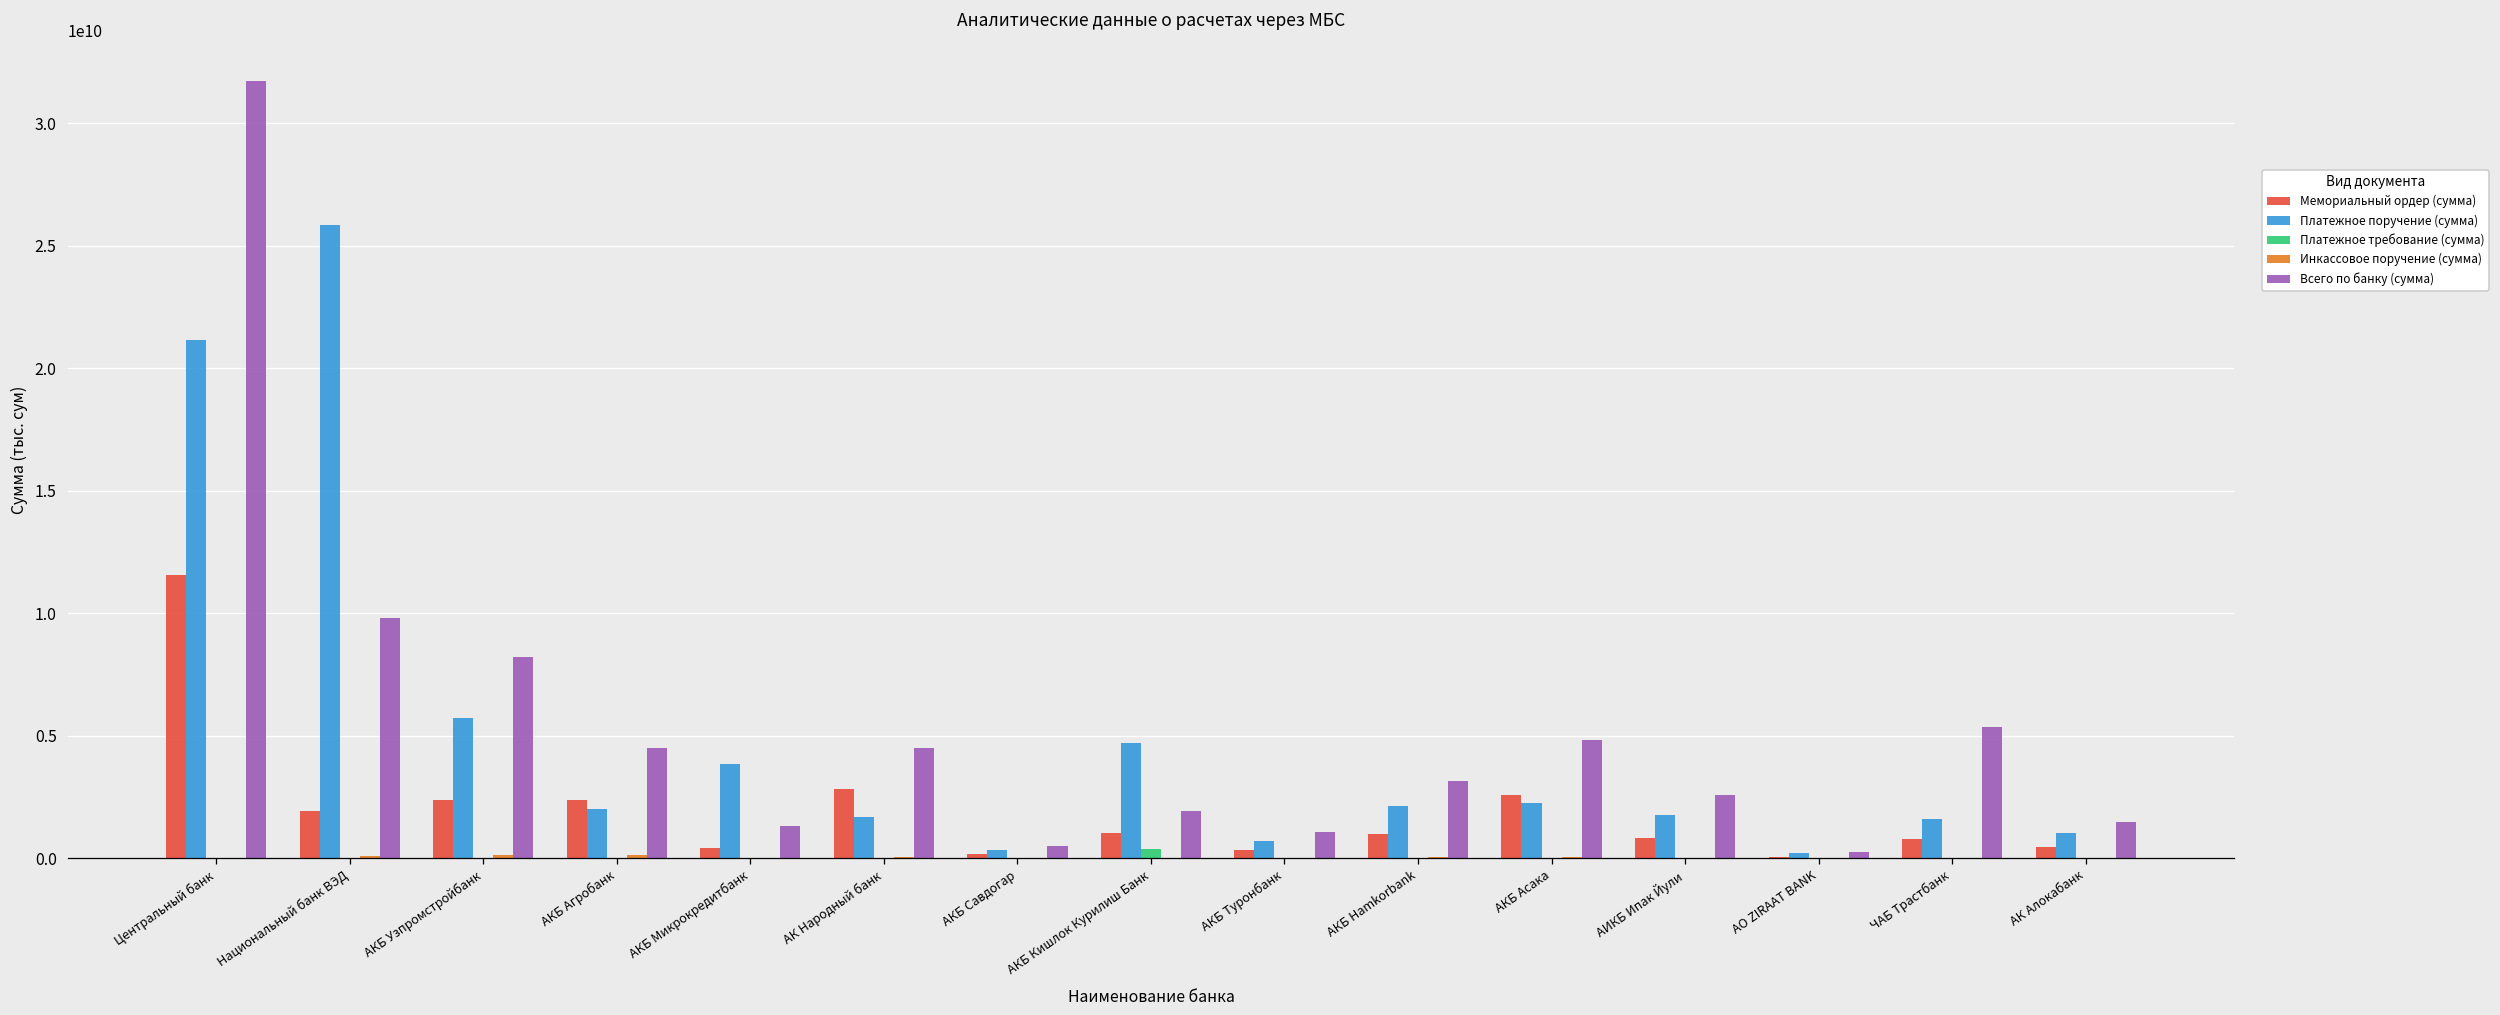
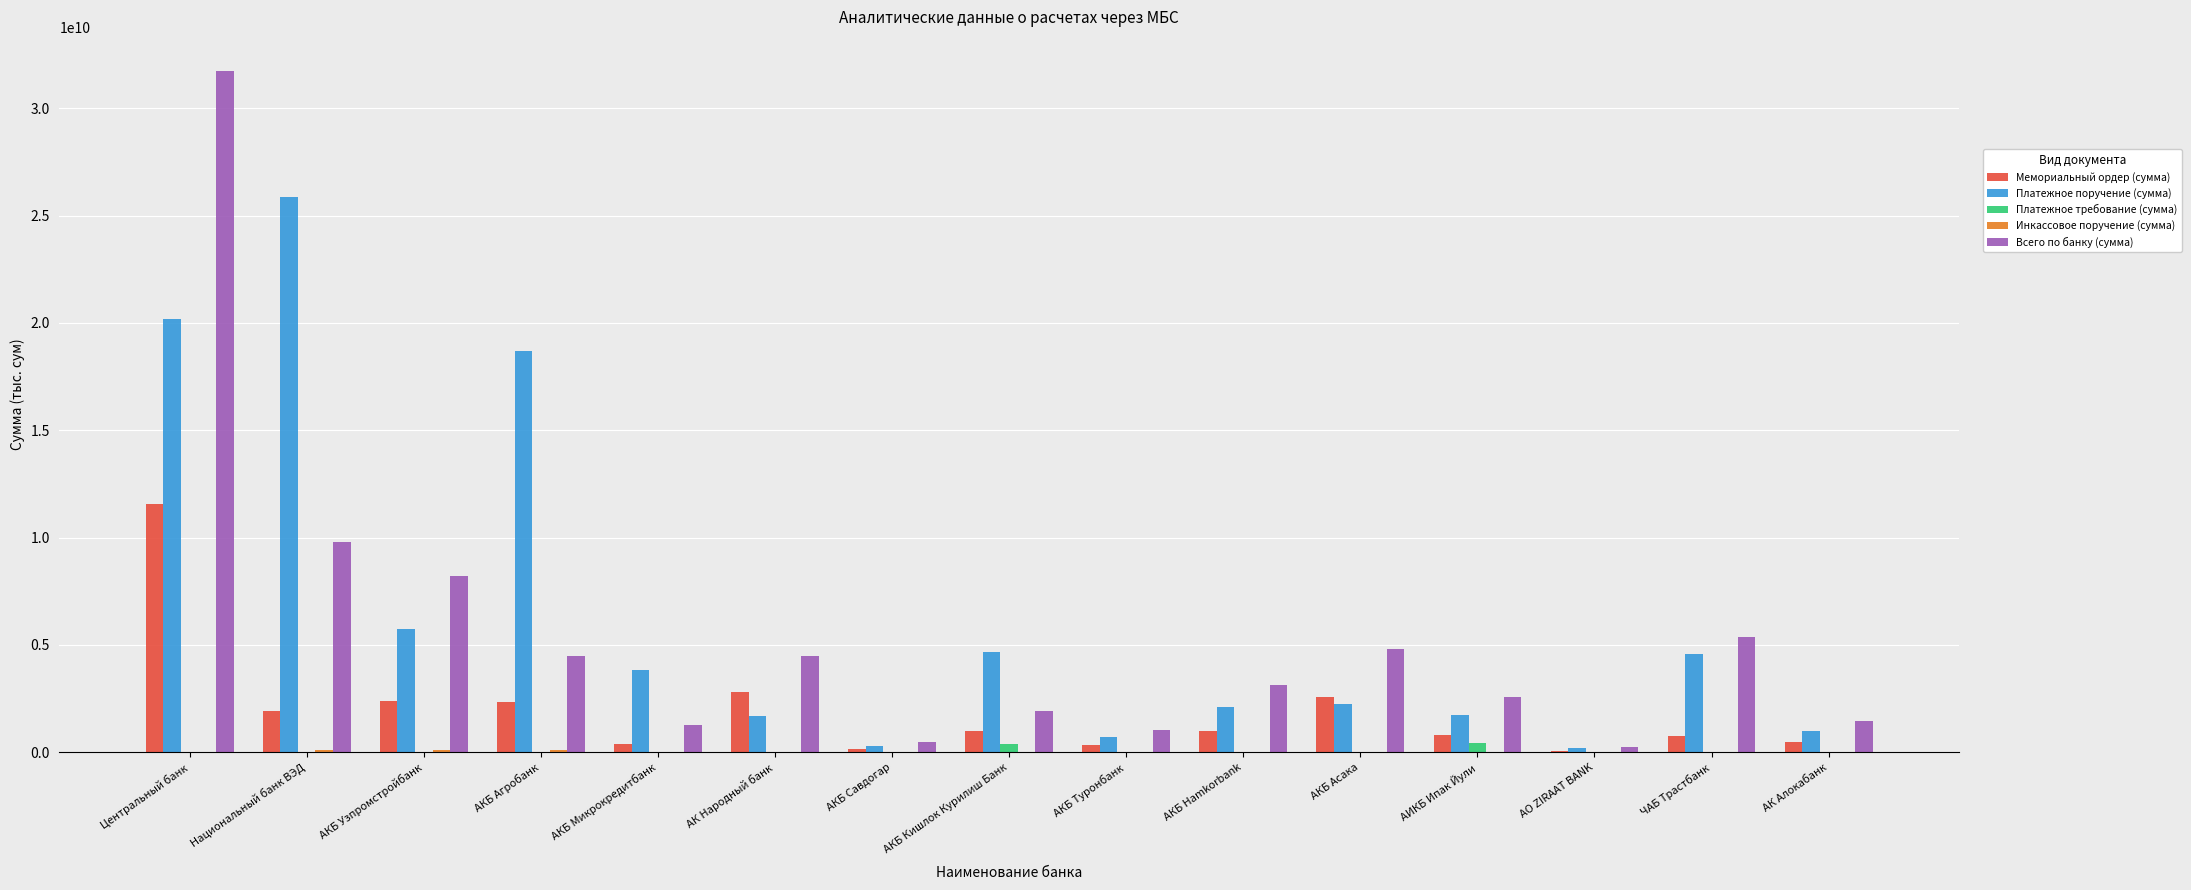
  {
    "Платежное поручение (сумма)": {
-     "Центральный банк": 21200000000,
+     "Центральный банк": 20200000000,
      "Национальный банк ВЭД": 25800000000,
      "АКБ Узпромстройбанк": 5700000000,
-     "АКБ Агробанк": 2000000000,
+     "АКБ Агробанк": 18700000000,
      "АКБ Микрокредитбанк": 3800000000,
      "АК Народный банк": 1700000000,
      "АКБ Савдогар": 300000000,
      "АКБ Кишлок Курилиш Банк": 4700000000,
      "АКБ Туронбанк": 700000000,
      "АКБ Hamkorbank": 2100000000,
      "АКБ Асака": 2200000000,
      "АИКБ Ипак Йули": 1700000000,
      "АО ZIRAAT BANK": 200000000,
-     "ЧАБ Трастбанк": 1600000000,
+     "ЧАБ Трастбанк": 4600000000,
      "АК Алокабанк": 1000000000
    },
    "Платежное требование (сумма)": {
      "АКБ Кишлок Курилиш Банк": 400000000,
-     "АИКБ Ипак Йули": 0
+     "АИКБ Ипак Йули": 400000000
    },
    "Всего по банку (сумма)": {
      "Центральный банк": 31700000000,
      "Национальный банк ВЭД": 9800000000,
      "АКБ Узпромстройбанк": 8200000000,
      "АКБ Агробанк": 4500000000,
      "АКБ Микрокредитбанк": 1300000000,
      "АК Народный банк": 4500000000,
      "АКБ Савдогар": 500000000,
      "АКБ Кишлок Курилиш Банк": 1900000000,
      "АКБ Туронбанк": 1100000000,
      "АКБ Hamkorbank": 3100000000,
      "АКБ Асака": 4800000000,
      "АИКБ Ипак Йули": 2600000000,
      "АО ZIRAAT BANK": 300000000,
      "ЧАБ Трастбанк": 5400000000,
      "АК Алокабанк": 1500000000
    }
  }
